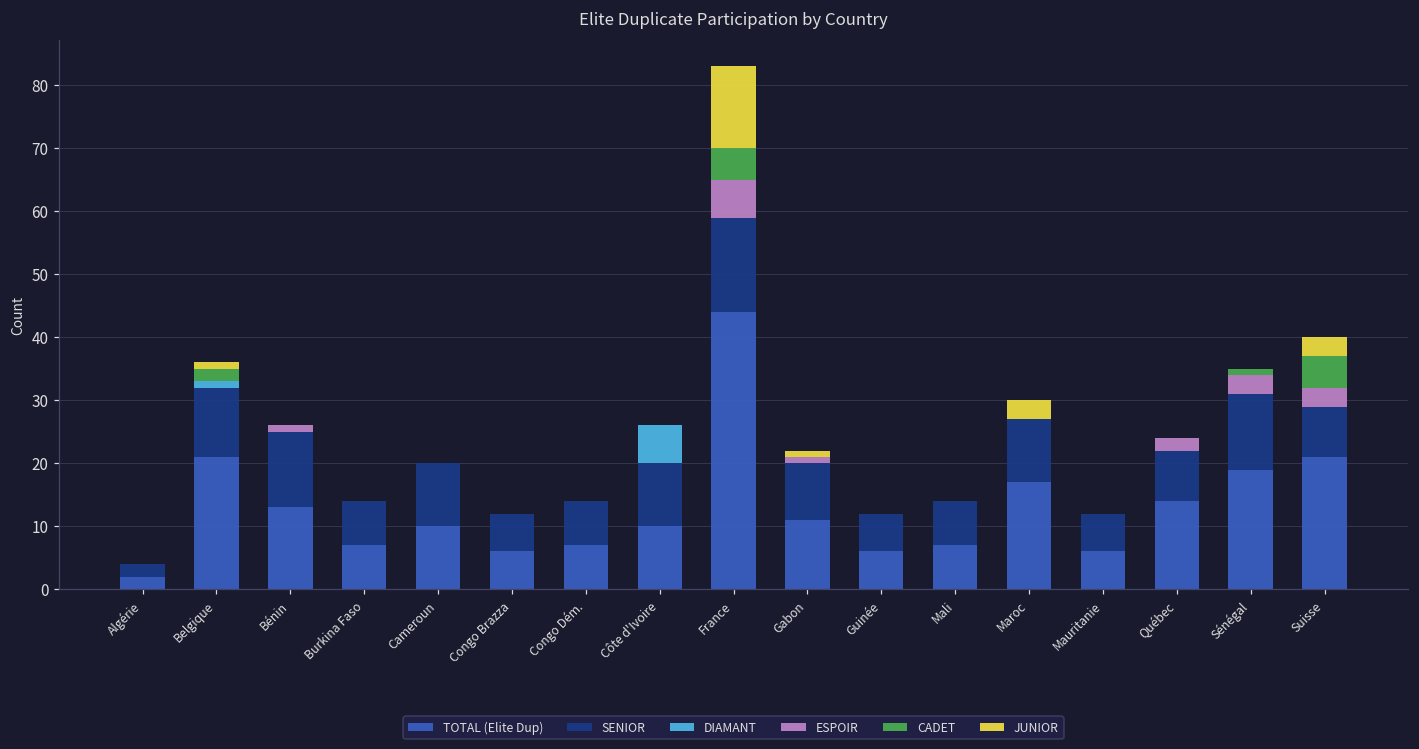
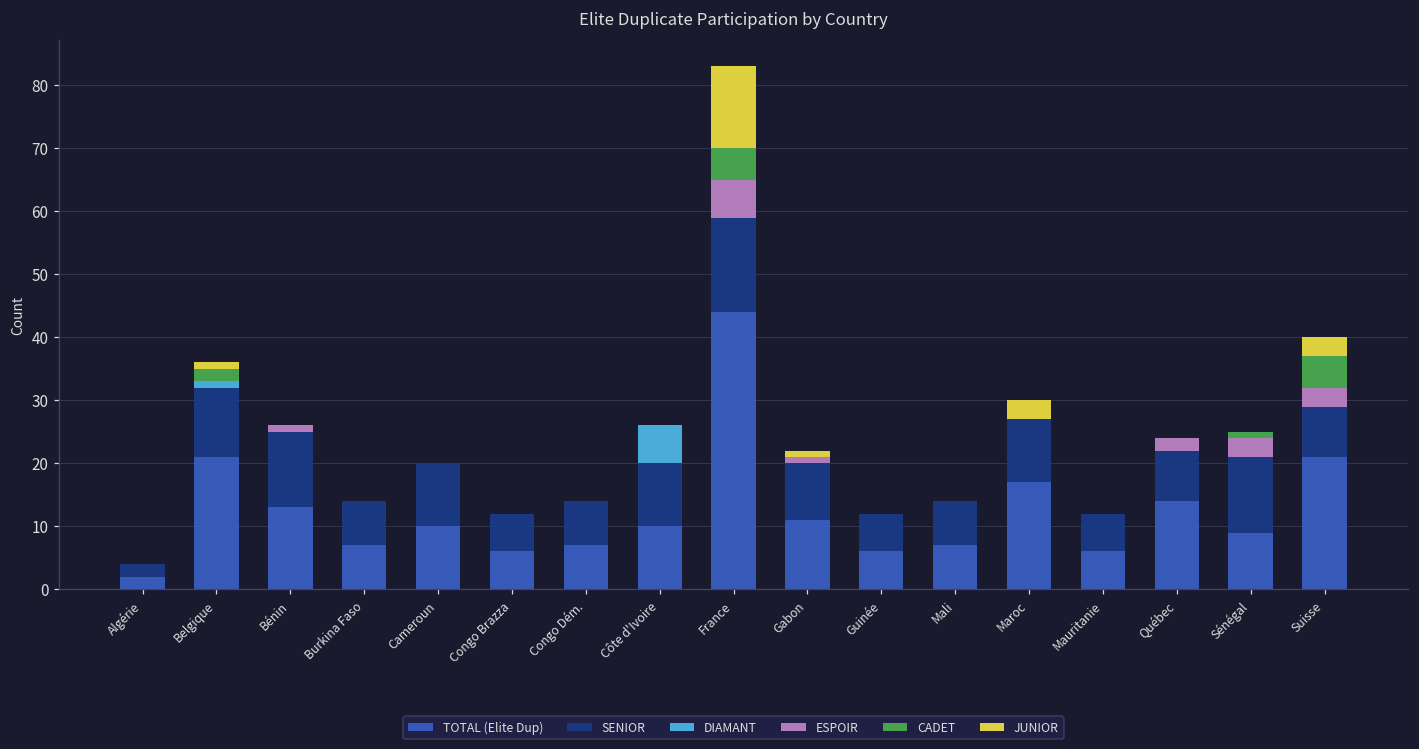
  {
    "TOTAL (Elite Dup)": {
      "Algérie": 2,
      "Belgique": 21,
      "Bénin": 13,
      "Burkina Faso": 7,
      "Cameroun": 10,
      "Congo Brazza": 6,
      "Congo Dém.": 7,
      "Côte d'Ivoire": 10,
      "France": 44,
      "Gabon": 11,
      "Guinée": 6,
      "Mali": 7,
      "Maroc": 17,
      "Mauritanie": 6,
      "Québec": 14,
-     "Sénégal": 19,
+     "Sénégal": 9,
      "Suisse": 21
    },
    "SENIOR": {
      "Algérie": 2,
      "Belgique": 11,
      "Bénin": 12,
      "Burkina Faso": 7,
      "Cameroun": 10,
      "Congo Brazza": 6,
      "Congo Dém.": 7,
      "Côte d'Ivoire": 10,
      "France": 15,
      "Gabon": 9,
      "Guinée": 6,
      "Mali": 7,
      "Maroc": 10,
      "Mauritanie": 6,
      "Québec": 8,
      "Sénégal": 12,
      "Suisse": 8
    },
    "DIAMANT": {
      "Algérie": 0,
      "Belgique": 1,
      "Bénin": 0,
      "Burkina Faso": 0,
      "Cameroun": 0,
      "Congo Brazza": 0,
      "Congo Dém.": 0,
      "Côte d'Ivoire": 6,
      "France": 0,
      "Gabon": 0,
      "Guinée": 0,
      "Mali": 0,
      "Maroc": 0,
      "Mauritanie": 0,
      "Québec": 0,
      "Sénégal": 0,
      "Suisse": 0
    },
    "ESPOIR": {
      "Algérie": 0,
      "Belgique": 0,
      "Bénin": 1,
      "Burkina Faso": 0,
      "Cameroun": 0,
      "Congo Brazza": 0,
      "Congo Dém.": 0,
      "Côte d'Ivoire": 0,
      "France": 6,
      "Gabon": 1,
      "Guinée": 0,
      "Mali": 0,
      "Maroc": 0,
      "Mauritanie": 0,
      "Québec": 2,
      "Sénégal": 3,
      "Suisse": 3
    },
    "CADET": {
      "Algérie": 0,
      "Belgique": 2,
      "Bénin": 0,
      "Burkina Faso": 0,
      "Cameroun": 0,
      "Congo Brazza": 0,
      "Congo Dém.": 0,
      "Côte d'Ivoire": 0,
      "France": 5,
      "Gabon": 0,
      "Guinée": 0,
      "Mali": 0,
      "Maroc": 0,
      "Mauritanie": 0,
      "Québec": 0,
      "Sénégal": 1,
      "Suisse": 5
    },
    "JUNIOR": {
      "Algérie": 0,
      "Belgique": 1,
      "Bénin": 0,
      "Burkina Faso": 0,
      "Cameroun": 0,
      "Congo Brazza": 0,
      "Congo Dém.": 0,
      "Côte d'Ivoire": 0,
      "France": 13,
      "Gabon": 1,
      "Guinée": 0,
      "Mali": 0,
      "Maroc": 3,
      "Mauritanie": 0,
      "Québec": 0,
      "Sénégal": 0,
      "Suisse": 3
    }
  }
